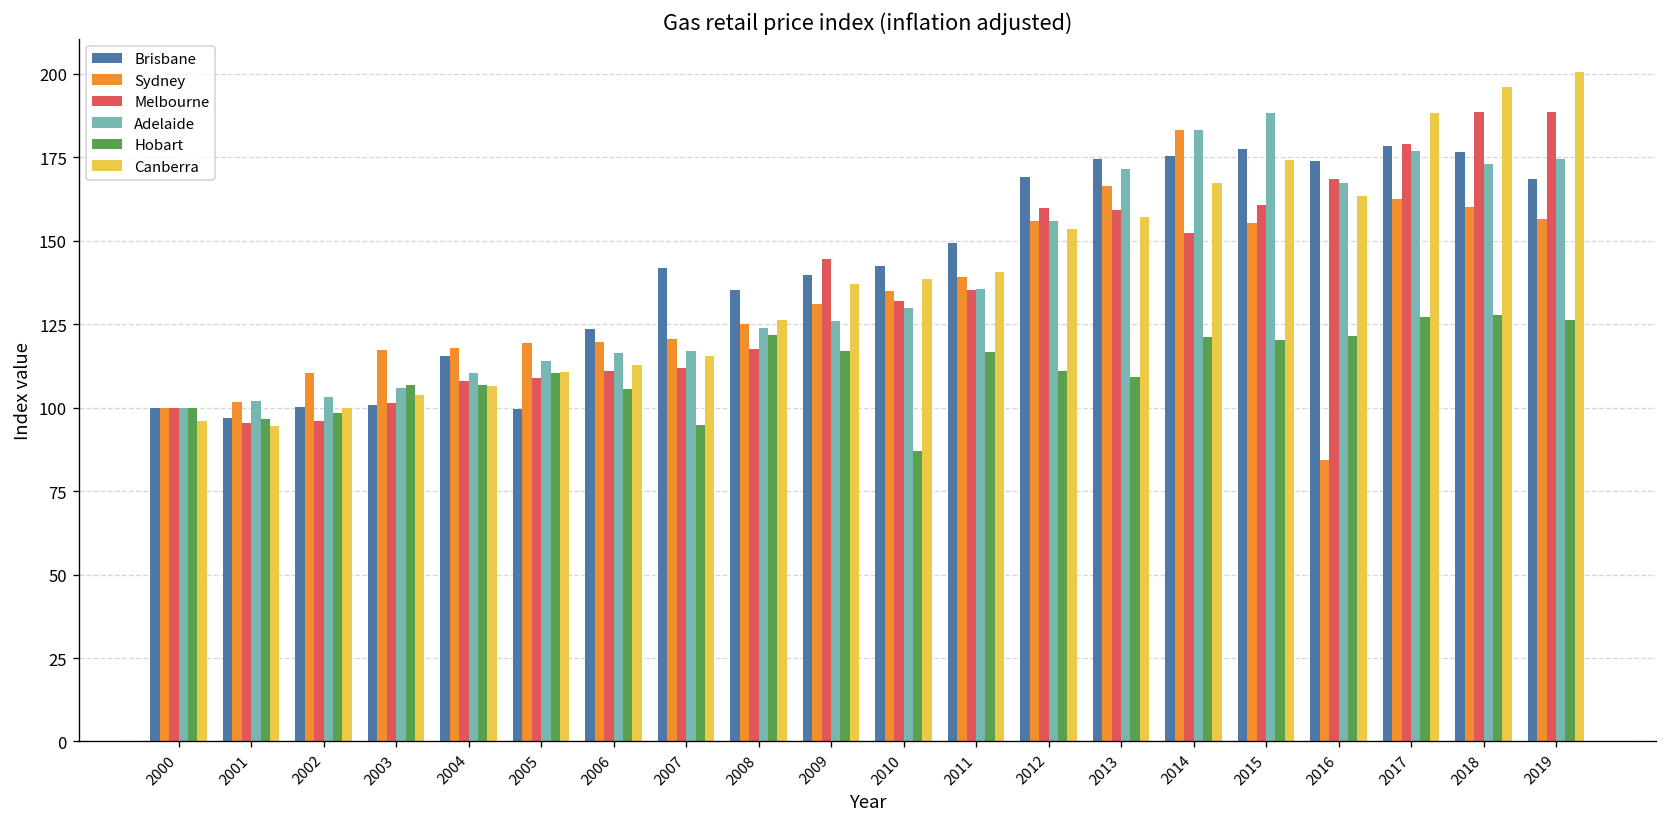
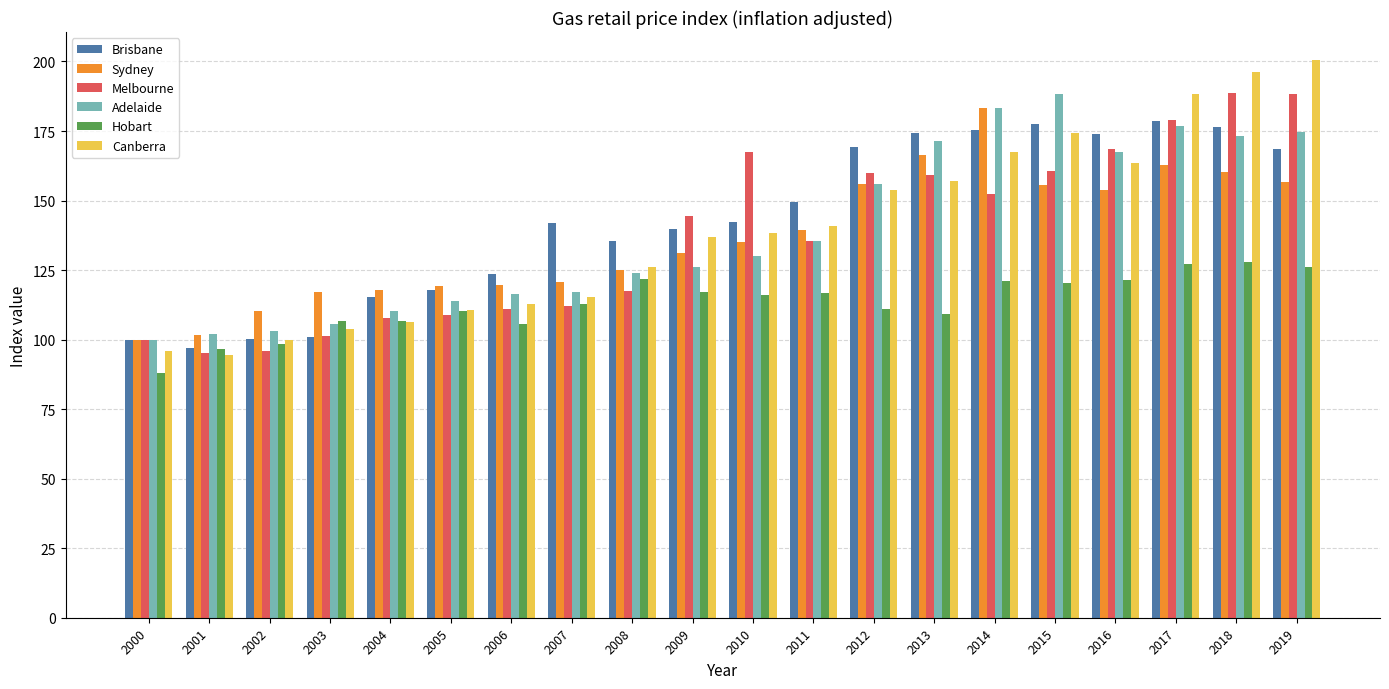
  {
    "Brisbane": {
      "2000": 100,
      "2001": 97,
      "2002": 100,
      "2003": 101,
      "2004": 115,
-     "2005": 100,
+     "2005": 118,
      "2006": 124,
      "2007": 142,
      "2008": 135,
      "2009": 140,
      "2010": 142,
      "2011": 149,
      "2012": 169,
      "2013": 174,
      "2014": 175,
      "2015": 178,
      "2016": 174,
      "2017": 179,
      "2018": 177,
      "2019": 169
    },
    "Sydney": {
      "2000": 100,
      "2001": 102,
      "2002": 110,
      "2003": 117,
      "2004": 118,
      "2005": 119,
      "2006": 120,
      "2007": 121,
      "2008": 125,
      "2009": 131,
      "2010": 135,
      "2011": 139,
      "2012": 156,
      "2013": 167,
      "2014": 183,
      "2015": 155,
-     "2016": 84,
+     "2016": 154,
      "2017": 163,
      "2018": 160,
      "2019": 157
    },
    "Melbourne": {
      "2000": 100,
      "2001": 95,
      "2002": 96,
      "2003": 101,
      "2004": 108,
      "2005": 109,
      "2006": 111,
      "2007": 112,
      "2008": 118,
      "2009": 144,
-     "2010": 132,
+     "2010": 168,
      "2011": 135,
      "2012": 160,
      "2013": 159,
      "2014": 152,
      "2015": 161,
      "2016": 169,
      "2017": 179,
      "2018": 188,
      "2019": 188
    },
    "Adelaide": {
      "2000": 100,
      "2001": 102,
      "2002": 103,
      "2003": 106,
      "2004": 110,
      "2005": 114,
      "2006": 116,
      "2007": 117,
      "2008": 124,
      "2009": 126,
      "2010": 130,
      "2011": 136,
      "2012": 156,
      "2013": 171,
      "2014": 183,
      "2015": 188,
      "2016": 167,
      "2017": 177,
      "2018": 173,
      "2019": 175
    },
    "Hobart": {
-     "2000": 100,
+     "2000": 88,
      "2001": 97,
      "2002": 98,
      "2003": 107,
      "2004": 107,
      "2005": 110,
      "2006": 106,
-     "2007": 95,
+     "2007": 113,
      "2008": 122,
      "2009": 117,
-     "2010": 87,
+     "2010": 116,
      "2011": 117,
      "2012": 111,
      "2013": 109,
      "2014": 121,
      "2015": 120,
      "2016": 122,
      "2017": 127,
      "2018": 128,
      "2019": 126
    },
    "Canberra": {
      "2000": 96,
      "2001": 95,
      "2002": 100,
      "2003": 104,
      "2004": 106,
      "2005": 111,
      "2006": 113,
      "2007": 115,
      "2008": 126,
      "2009": 137,
      "2010": 138,
      "2011": 141,
      "2012": 154,
      "2013": 157,
      "2014": 167,
      "2015": 174,
      "2016": 163,
      "2017": 188,
      "2018": 196,
      "2019": 201
    }
  }
